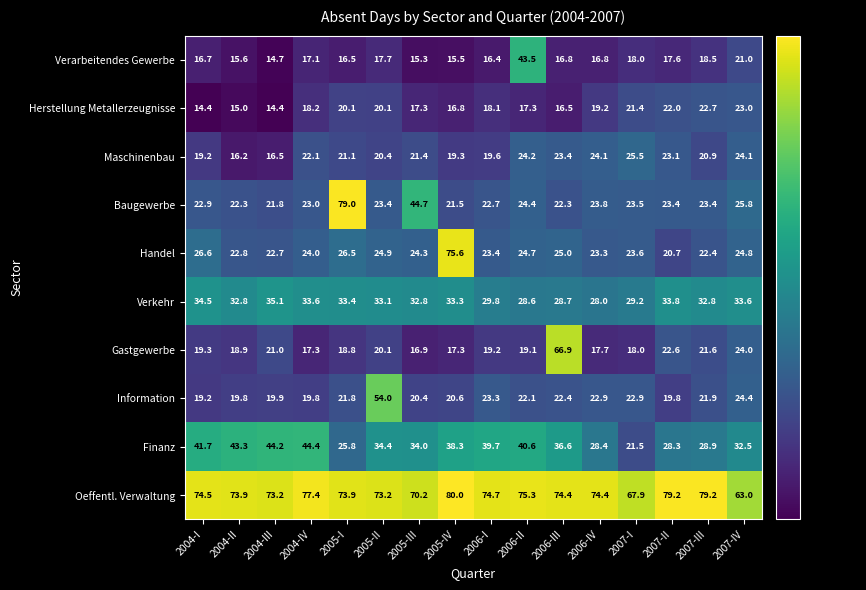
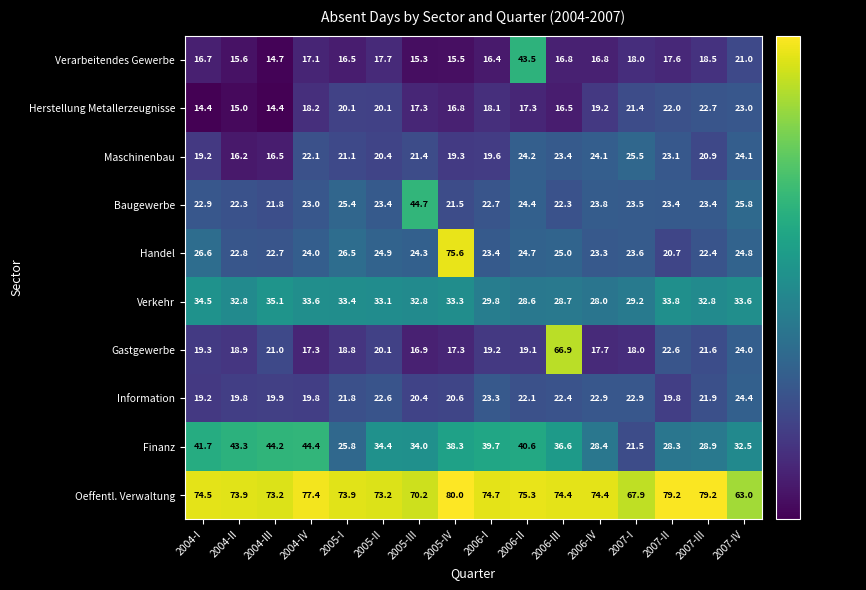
  {
    "Verarbeitendes Gewerbe": {
      "2004-I": 16.7,
      "2004-II": 15.6,
      "2004-III": 14.7,
      "2004-IV": 17.1,
      "2005-I": 16.5,
      "2005-II": 17.7,
      "2005-III": 15.3,
      "2005-IV": 15.5,
      "2006-I": 16.4,
      "2006-II": 43.5,
      "2006-III": 16.8,
      "2006-IV": 16.8,
      "2007-I": 18.0,
      "2007-II": 17.6,
      "2007-III": 18.5,
      "2007-IV": 21.0
    },
    "Herstellung Metallerzeugnisse": {
      "2004-I": 14.4,
      "2004-II": 15.0,
      "2004-III": 14.4,
      "2004-IV": 18.2,
      "2005-I": 20.1,
      "2005-II": 20.1,
      "2005-III": 17.3,
      "2005-IV": 16.8,
      "2006-I": 18.1,
      "2006-II": 17.3,
      "2006-III": 16.5,
      "2006-IV": 19.2,
      "2007-I": 21.4,
      "2007-II": 22.0,
      "2007-III": 22.7,
      "2007-IV": 23.0
    },
    "Maschinenbau": {
      "2004-I": 19.2,
      "2004-II": 16.2,
      "2004-III": 16.5,
      "2004-IV": 22.1,
      "2005-I": 21.1,
      "2005-II": 20.4,
      "2005-III": 21.4,
      "2005-IV": 19.3,
      "2006-I": 19.6,
      "2006-II": 24.2,
      "2006-III": 23.4,
      "2006-IV": 24.1,
      "2007-I": 25.5,
      "2007-II": 23.1,
      "2007-III": 20.9,
      "2007-IV": 24.1
    },
    "Baugewerbe": {
      "2004-I": 22.9,
      "2004-II": 22.3,
      "2004-III": 21.8,
      "2004-IV": 23.0,
-     "2005-I": 79.0,
+     "2005-I": 25.4,
      "2005-II": 23.4,
      "2005-III": 44.7,
      "2005-IV": 21.5,
      "2006-I": 22.7,
      "2006-II": 24.4,
      "2006-III": 22.3,
      "2006-IV": 23.8,
      "2007-I": 23.5,
      "2007-II": 23.4,
      "2007-III": 23.4,
      "2007-IV": 25.8
    },
    "Handel": {
      "2004-I": 26.6,
      "2004-II": 22.8,
      "2004-III": 22.7,
      "2004-IV": 24.0,
      "2005-I": 26.5,
      "2005-II": 24.9,
      "2005-III": 24.3,
      "2005-IV": 75.6,
      "2006-I": 23.4,
      "2006-II": 24.7,
      "2006-III": 25.0,
      "2006-IV": 23.3,
      "2007-I": 23.6,
      "2007-II": 20.7,
      "2007-III": 22.4,
      "2007-IV": 24.8
    },
    "Verkehr": {
      "2004-I": 34.5,
      "2004-II": 32.8,
      "2004-III": 35.1,
      "2004-IV": 33.6,
      "2005-I": 33.4,
      "2005-II": 33.1,
      "2005-III": 32.8,
      "2005-IV": 33.3,
      "2006-I": 29.8,
      "2006-II": 28.6,
      "2006-III": 28.7,
      "2006-IV": 28.0,
      "2007-I": 29.2,
      "2007-II": 33.8,
      "2007-III": 32.8,
      "2007-IV": 33.6
    },
    "Gastgewerbe": {
      "2004-I": 19.3,
      "2004-II": 18.9,
      "2004-III": 21.0,
      "2004-IV": 17.3,
      "2005-I": 18.8,
      "2005-II": 20.1,
      "2005-III": 16.9,
      "2005-IV": 17.3,
      "2006-I": 19.2,
      "2006-II": 19.1,
      "2006-III": 66.9,
      "2006-IV": 17.7,
      "2007-I": 18.0,
      "2007-II": 22.6,
      "2007-III": 21.6,
      "2007-IV": 24.0
    },
    "Information": {
      "2004-I": 19.2,
      "2004-II": 19.8,
      "2004-III": 19.9,
      "2004-IV": 19.8,
      "2005-I": 21.8,
-     "2005-II": 54.0,
+     "2005-II": 22.6,
      "2005-III": 20.4,
      "2005-IV": 20.6,
      "2006-I": 23.3,
      "2006-II": 22.1,
      "2006-III": 22.4,
      "2006-IV": 22.9,
      "2007-I": 22.9,
      "2007-II": 19.8,
      "2007-III": 21.9,
      "2007-IV": 24.4
    },
    "Finanz": {
      "2004-I": 41.7,
      "2004-II": 43.3,
      "2004-III": 44.2,
      "2004-IV": 44.4,
      "2005-I": 25.8,
      "2005-II": 34.4,
      "2005-III": 34.0,
      "2005-IV": 38.3,
      "2006-I": 39.7,
      "2006-II": 40.6,
      "2006-III": 36.6,
      "2006-IV": 28.4,
      "2007-I": 21.5,
      "2007-II": 28.3,
      "2007-III": 28.9,
      "2007-IV": 32.5
    },
    "Oeffentl. Verwaltung": {
      "2004-I": 74.5,
      "2004-II": 73.9,
      "2004-III": 73.2,
      "2004-IV": 77.4,
      "2005-I": 73.9,
      "2005-II": 73.2,
      "2005-III": 70.2,
      "2005-IV": 80.0,
      "2006-I": 74.7,
      "2006-II": 75.3,
      "2006-III": 74.4,
      "2006-IV": 74.4,
      "2007-I": 67.9,
      "2007-II": 79.2,
      "2007-III": 79.2,
      "2007-IV": 63.0
    }
  }
